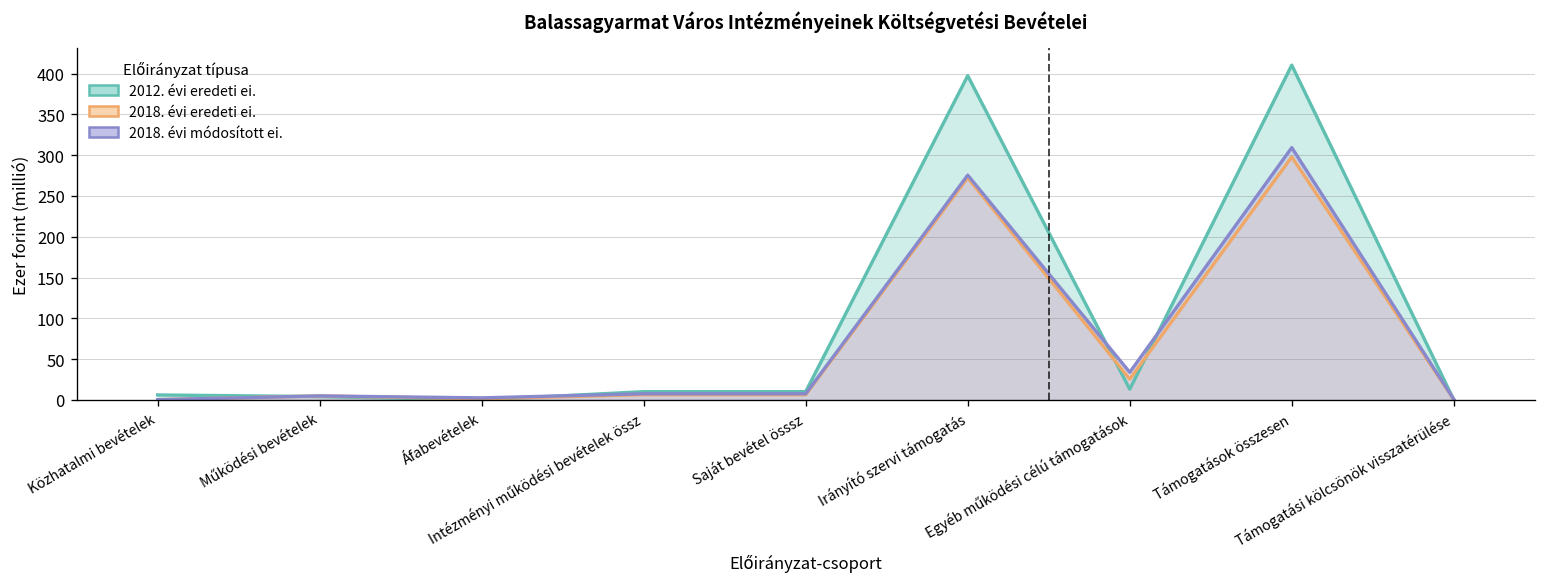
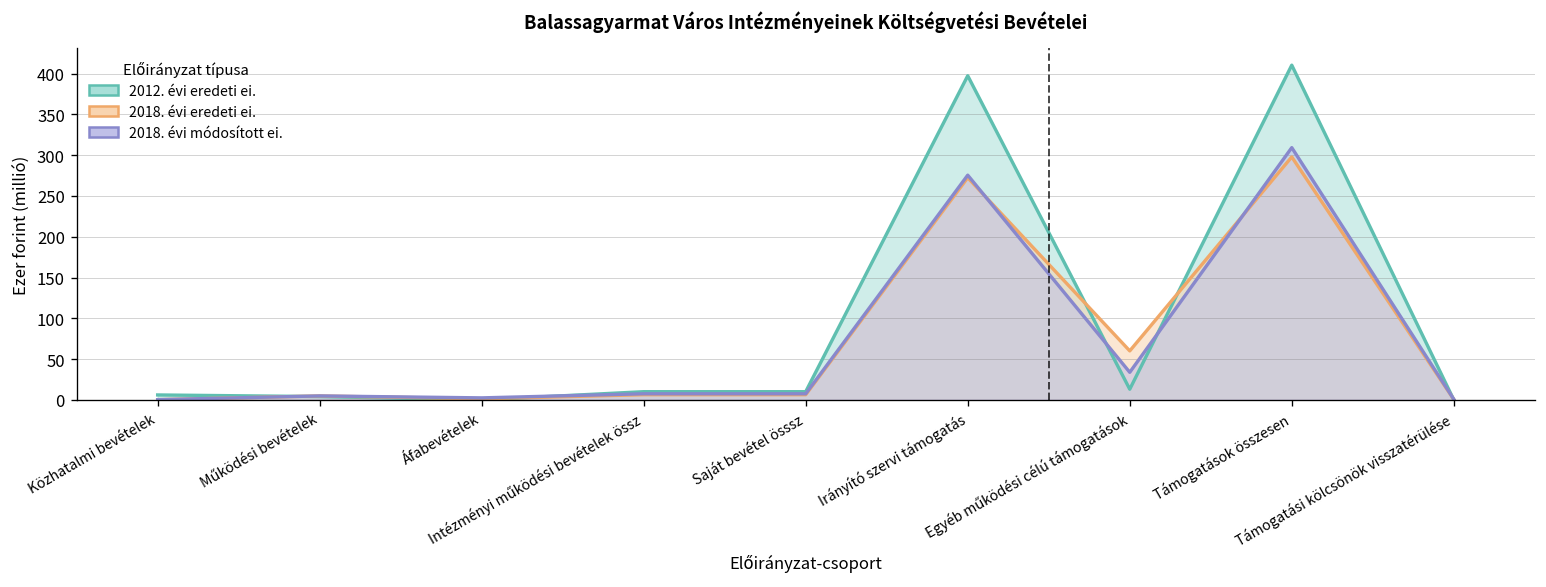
  {
    "2018. évi eredeti ei.": {
-     "Egyéb működési célú támogatások": 30,
+     "Egyéb működési célú támogatások": 60,
      "Támogatások összesen": 300
    }
  }
